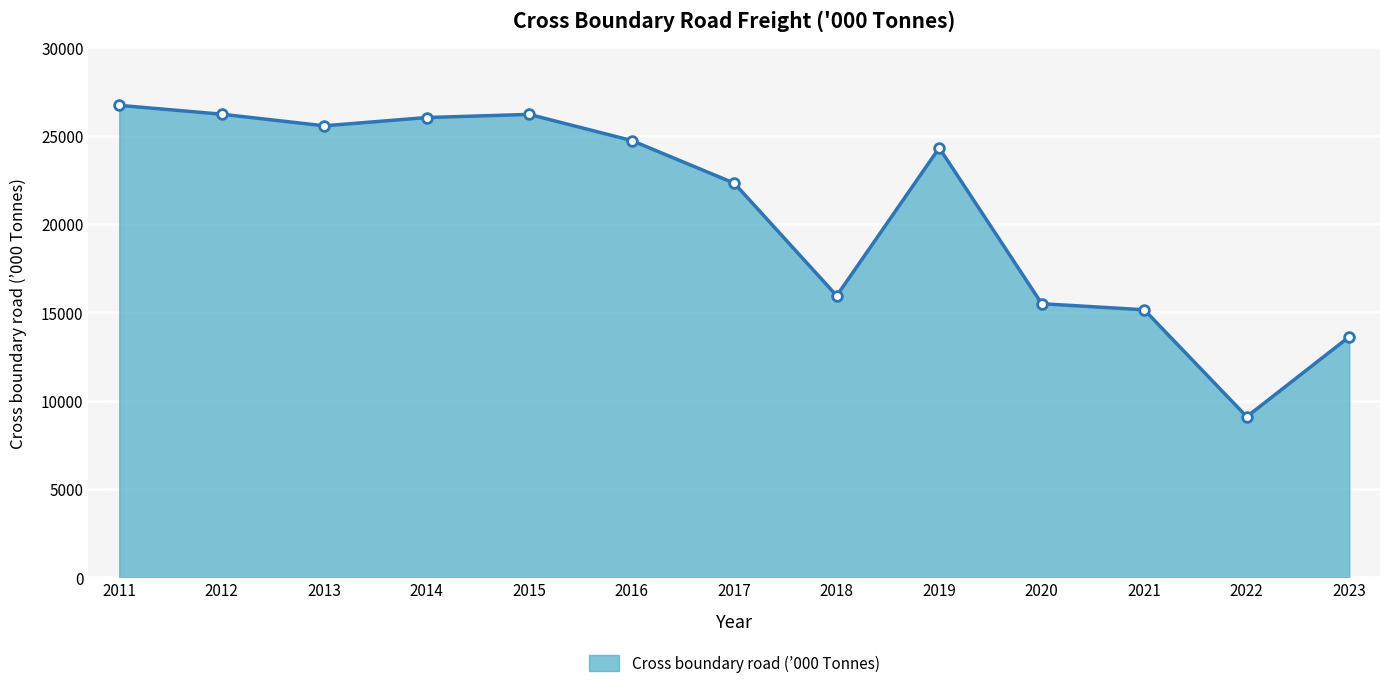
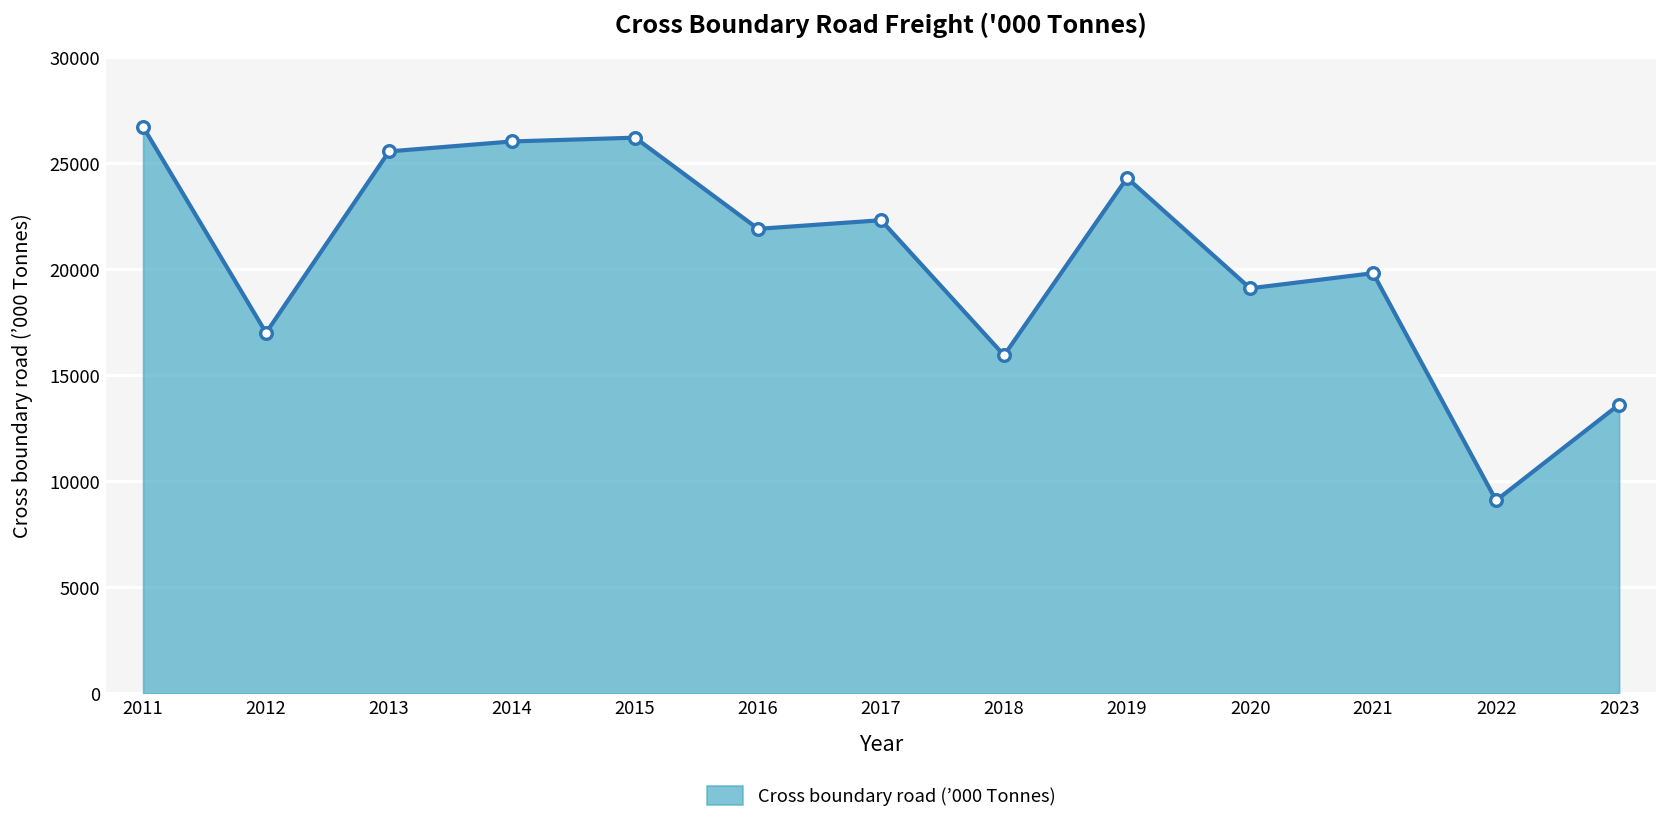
  {
    "2011": 26700,
-   "2012": 26200,
+   "2012": 17000,
    "2013": 25600,
    "2014": 26000,
    "2015": 26200,
-   "2016": 24700,
+   "2016": 21900,
    "2017": 22300,
    "2018": 15900,
    "2019": 24300,
-   "2020": 15500,
-   "2021": 15100,
+   "2020": 19100,
+   "2021": 19800,
    "2022": 9100,
    "2023": 13600
  }
